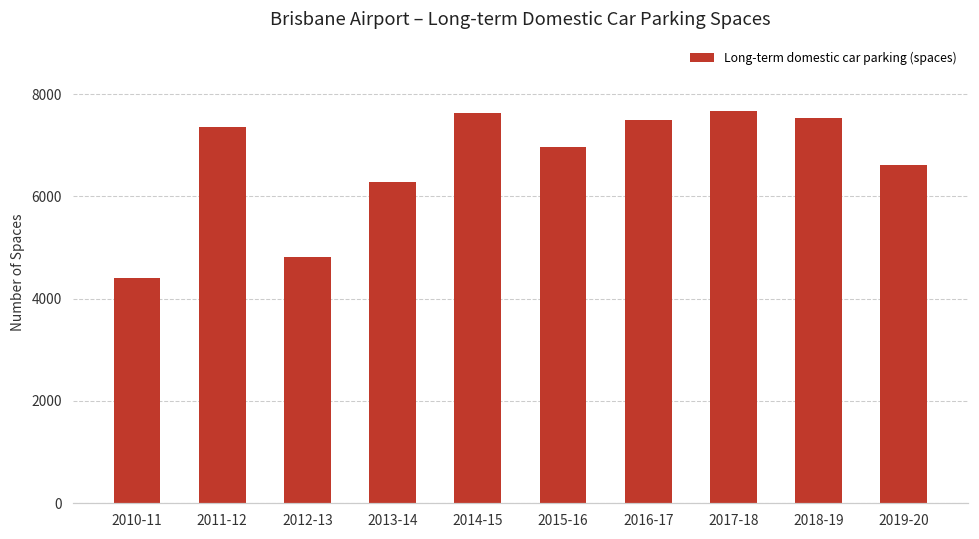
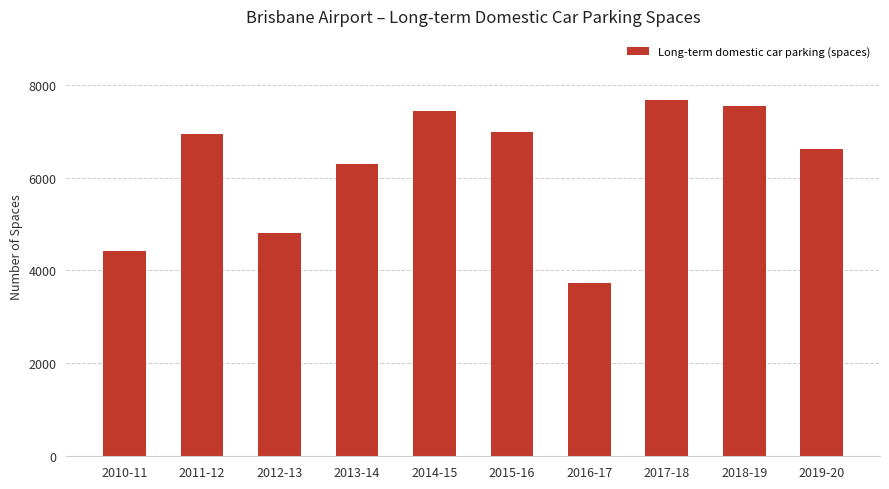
  {
    "2010-11": 4400,
-   "2011-12": 7400,
+   "2011-12": 6900,
    "2012-13": 4800,
    "2013-14": 6300,
-   "2014-15": 7600,
+   "2014-15": 7400,
    "2015-16": 7000,
-   "2016-17": 7500,
+   "2016-17": 3700,
    "2017-18": 7700,
    "2018-19": 7500,
    "2019-20": 6600
  }
